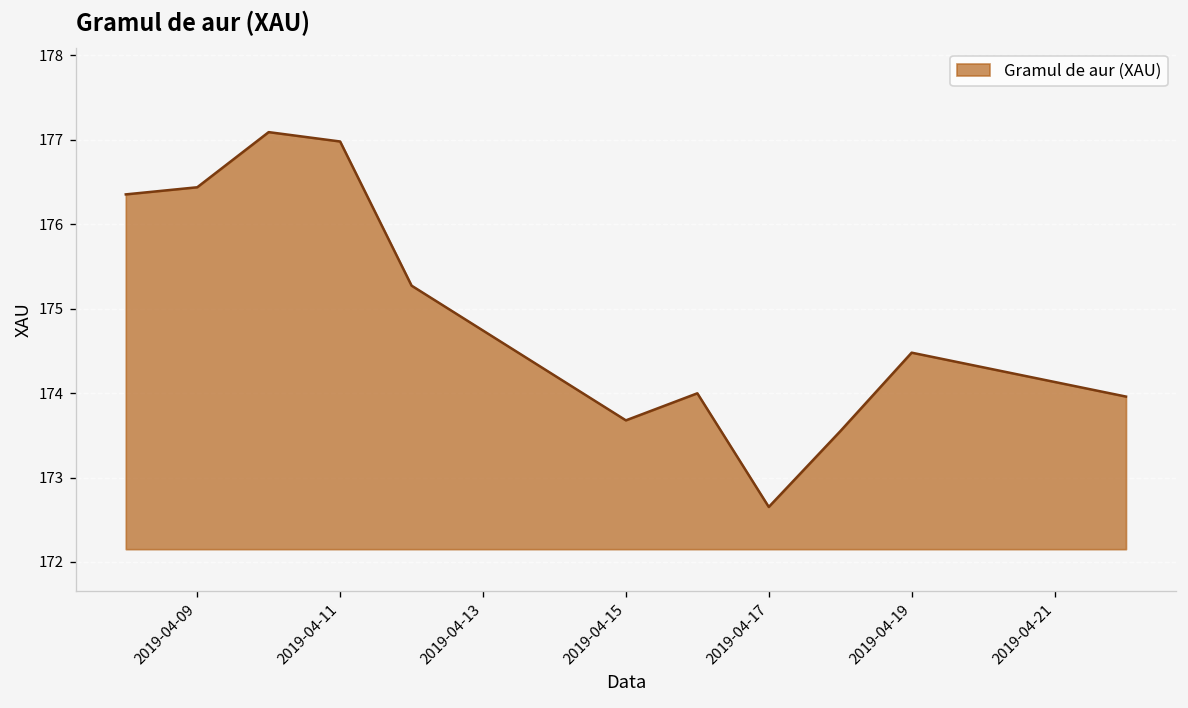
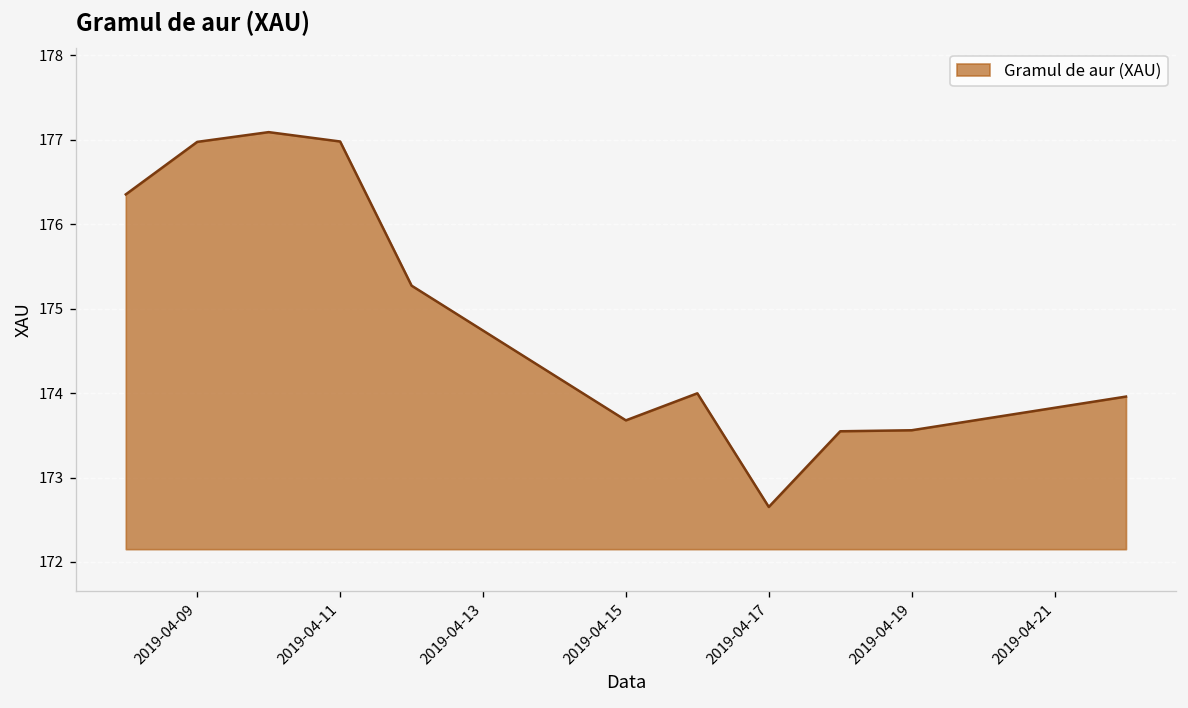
  {
-   "2019-04-09": 176.4,
+   "2019-04-09": 177.0,
    "2019-04-11": 177.0,
    "2019-04-15": 173.7,
    "2019-04-17": 172.7,
-   "2019-04-19": 174.5
+   "2019-04-19": 173.6
  }
